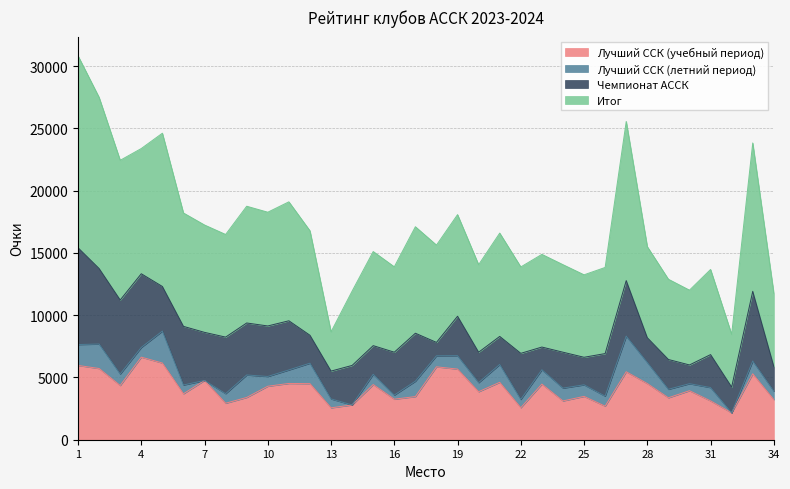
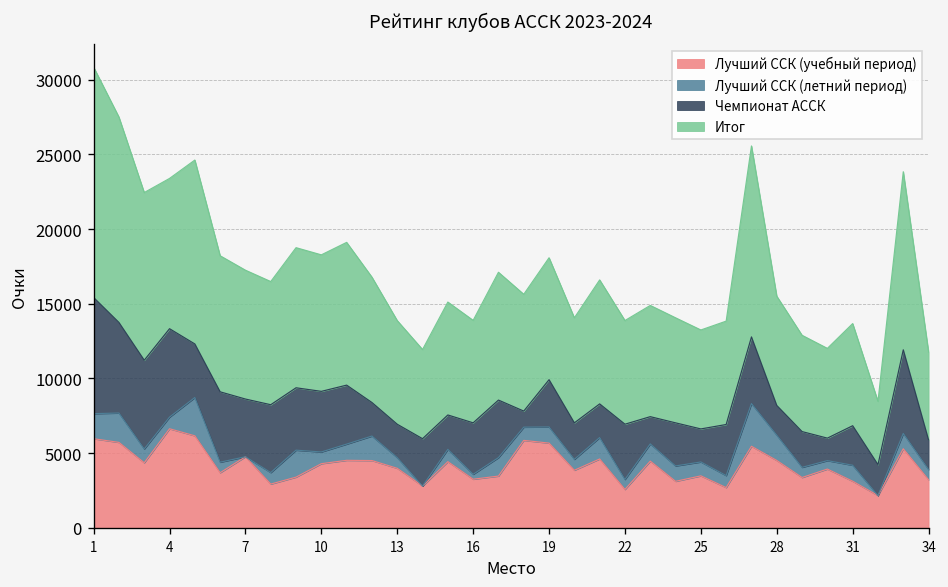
  {
    "Лучший ССК (учебный период)": {
      "1": 6000,
      "4": 6600,
      "10": 4300,
-     "13": 2600,
+     "13": 4000,
      "16": 3300,
      "19": 5700,
      "22": 2600,
      "25": 3500,
      "28": 4500,
      "31": 3100,
      "34": 3200
    },
    "Лучший ССК (летний период)": {
      "1": 1700,
      "4": 800,
      "10": 800,
      "13": 700,
      "16": 300,
      "19": 1100,
      "22": 700,
      "25": 900,
      "28": 1700,
      "31": 1100,
      "34": 700
    },
    "Чемпионат АССК": {
      "1": 7800,
      "4": 5900,
      "7": 3900,
      "10": 4100,
      "13": 2200,
      "16": 3400,
      "19": 3200,
      "22": 3700,
      "25": 2200,
      "28": 2000,
      "31": 2600,
      "34": 2000
    },
    "Итог": {
      "1": 15400,
      "4": 10100,
      "7": 8600,
      "10": 9100,
-     "13": 3200,
+     "13": 6900,
      "16": 6900,
      "19": 8200,
      "22": 6900,
      "25": 6600,
      "28": 7300,
      "31": 6800,
      "34": 5900
    }
  }
